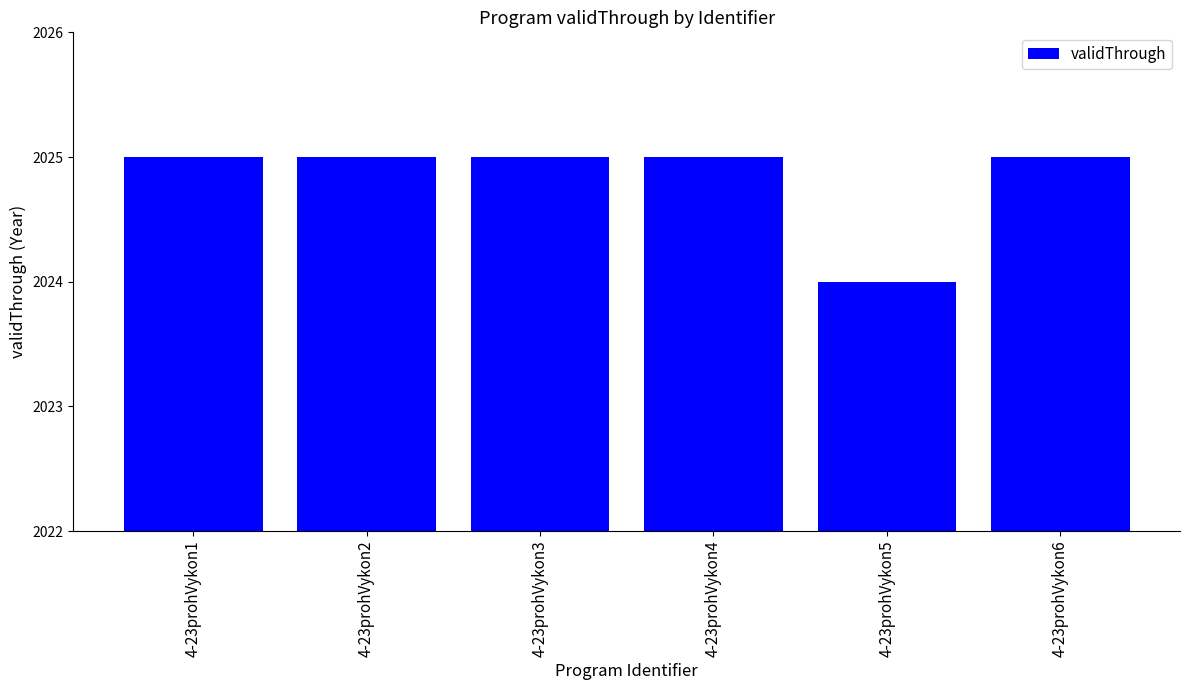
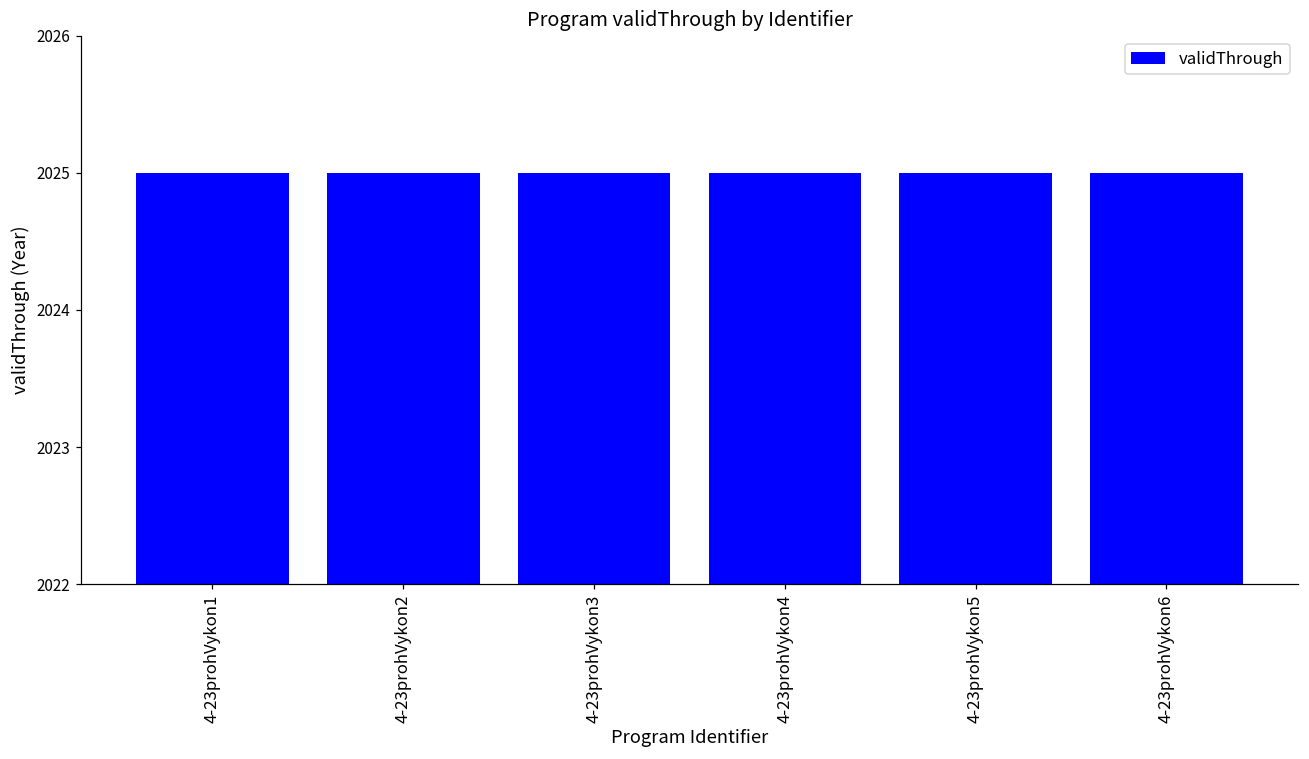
  {
    "4-23prohVykon1": 2025,
    "4-23prohVykon2": 2025,
    "4-23prohVykon3": 2025,
    "4-23prohVykon4": 2025,
-   "4-23prohVykon5": 2024,
+   "4-23prohVykon5": 2025,
    "4-23prohVykon6": 2025
  }
